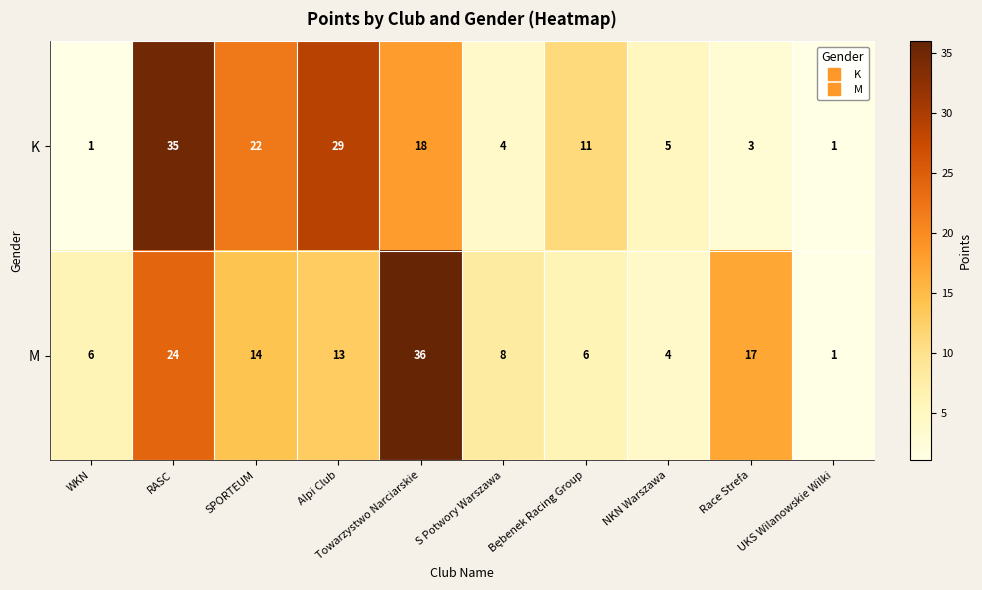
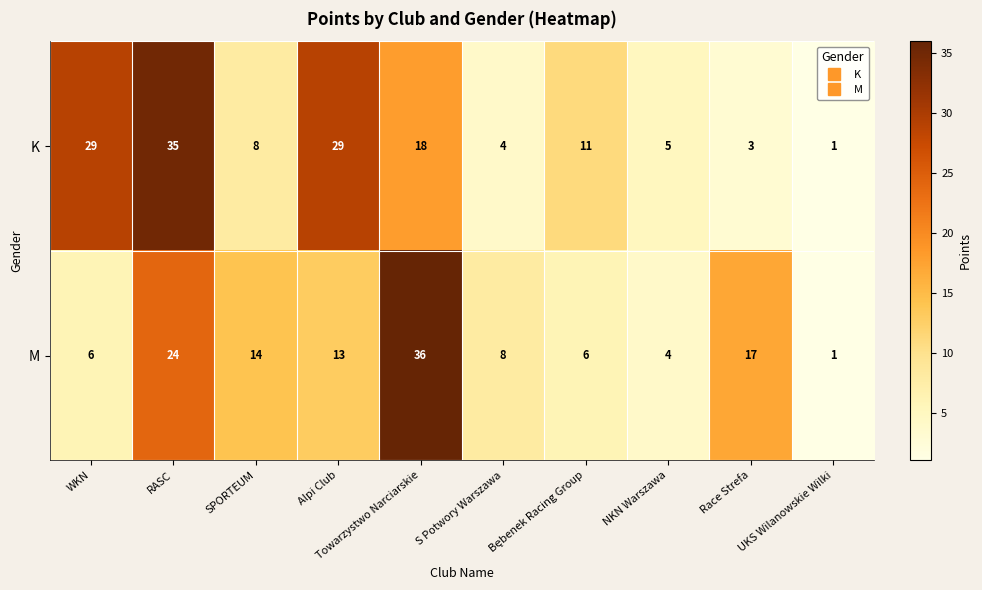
  {
    "K": {
-     "WKN": 1,
+     "WKN": 29,
      "RASC": 35,
-     "SPORTEUM": 22,
+     "SPORTEUM": 8,
      "Alpi Club": 29,
      "Towarzystwo Narciarskie": 18,
      "S Potwory Warszawa": 4,
      "Bębenek Racing Group": 11,
      "NKN Warszawa": 5,
      "Race Strefa": 3,
      "UKS Wilanowskie Wilki": 1
    },
    "M": {
      "WKN": 6,
      "RASC": 24,
      "SPORTEUM": 14,
      "Alpi Club": 13,
      "Towarzystwo Narciarskie": 36,
      "S Potwory Warszawa": 8,
      "Bębenek Racing Group": 6,
      "NKN Warszawa": 4,
      "Race Strefa": 17,
      "UKS Wilanowskie Wilki": 1
    }
  }
